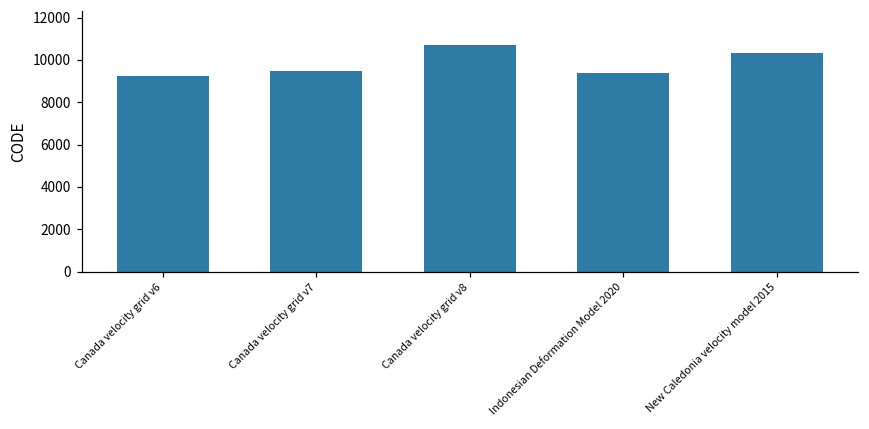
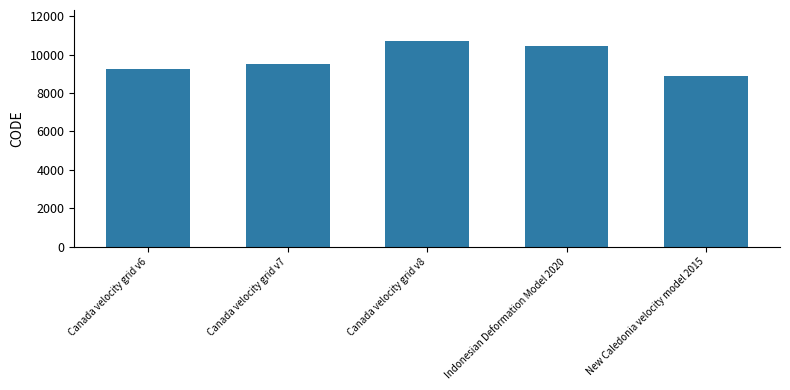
  {
    "Canada velocity grid v6": 9200,
    "Canada velocity grid v7": 9500,
    "Canada velocity grid v8": 10700,
-   "Indonesian Deformation Model 2020": 9400,
-   "New Caledonia velocity model 2015": 10300
+   "Indonesian Deformation Model 2020": 10400,
+   "New Caledonia velocity model 2015": 8900
  }
